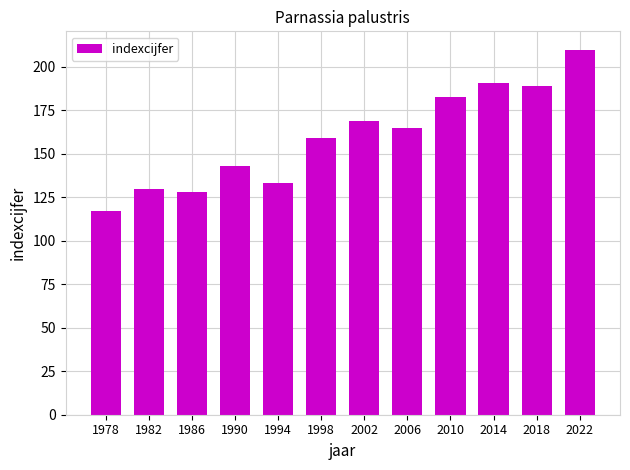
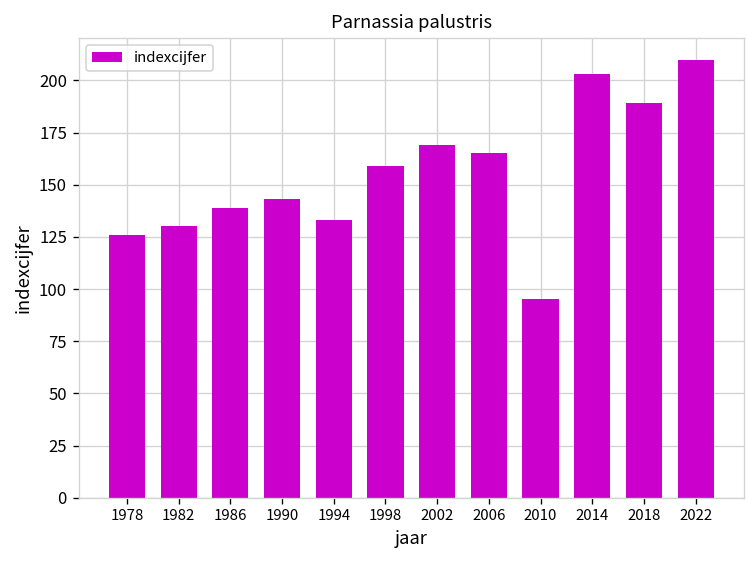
  {
-   "1978": 117,
+   "1978": 126,
    "1982": 130,
-   "1986": 128,
+   "1986": 139,
    "1990": 143,
    "1994": 133,
    "1998": 159,
    "2002": 169,
    "2006": 165,
-   "2010": 183,
-   "2014": 191,
+   "2010": 95,
+   "2014": 203,
    "2018": 189,
    "2022": 210
  }
